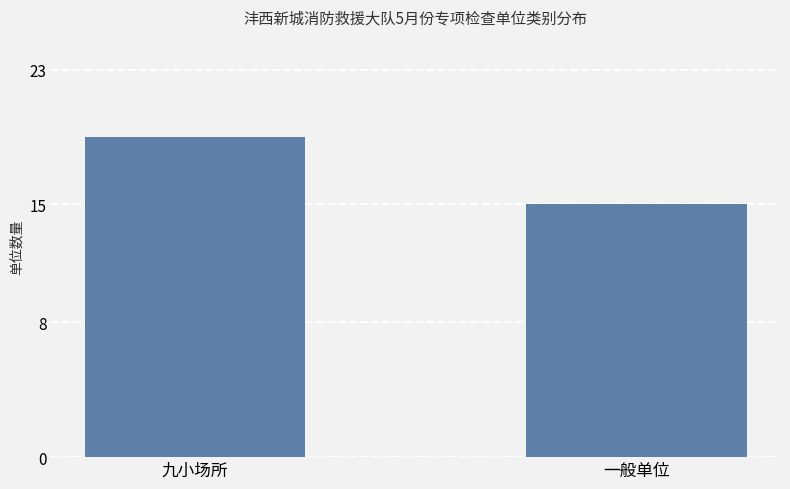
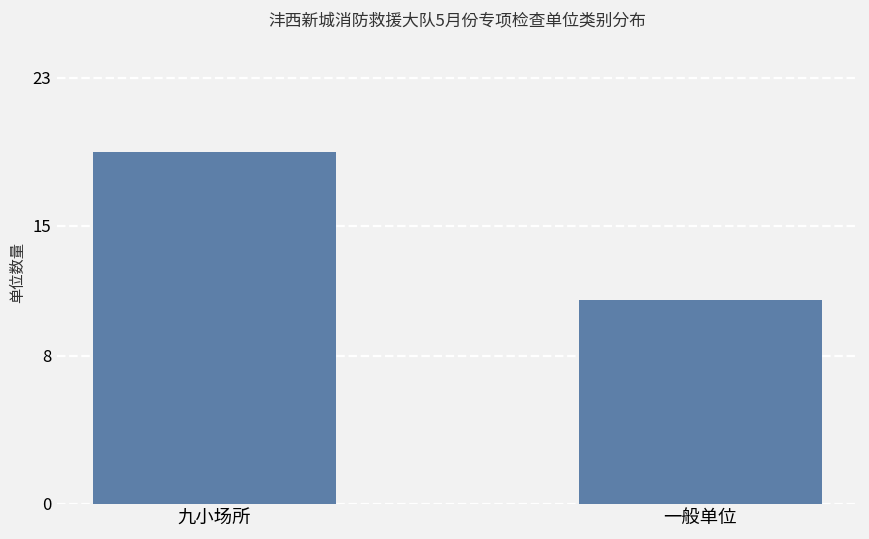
  {
    "九小场所": 19,
-   "一般单位": 15
+   "一般单位": 11
  }
